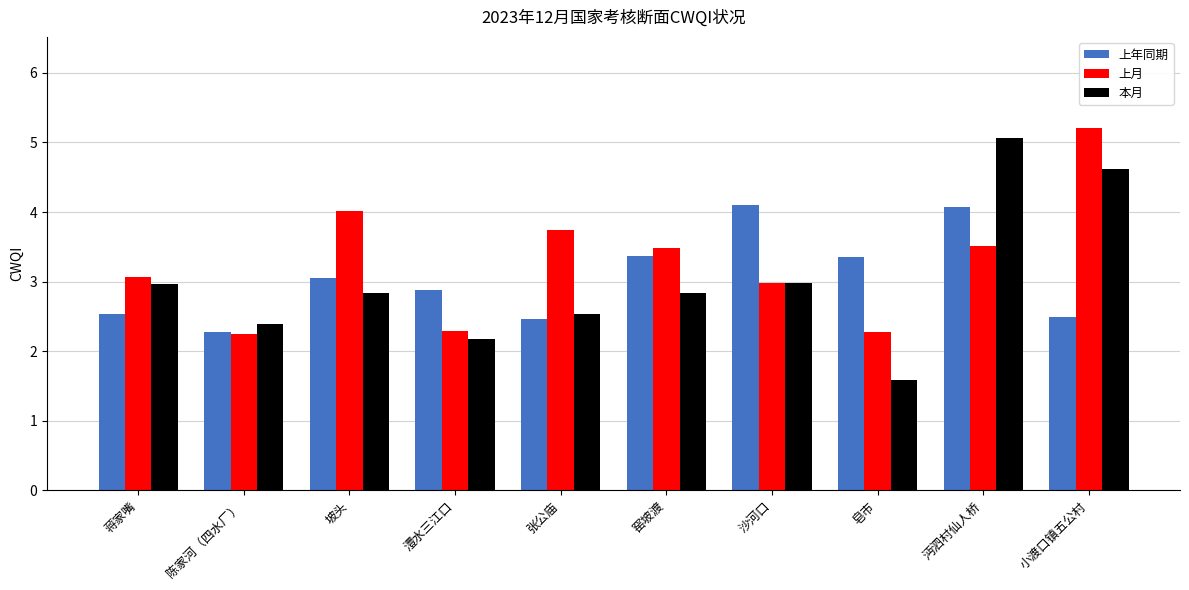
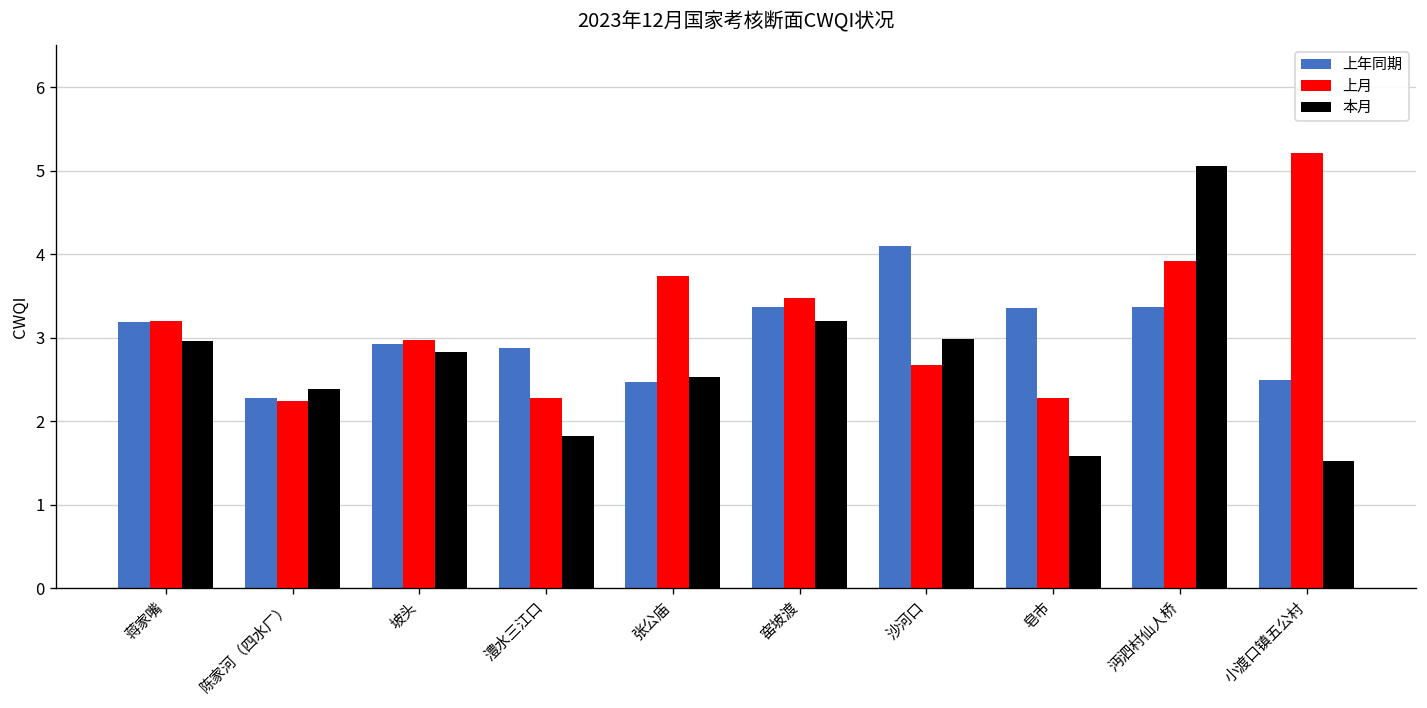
  {
    "上年同期": {
-     "蒋家嘴": 2.5,
+     "蒋家嘴": 3.2,
      "陈家河（四水厂）": 2.3,
-     "坡头": 3.1,
+     "坡头": 2.9,
      "澧水三江口": 2.9,
      "张公庙": 2.5,
      "窑坡渡": 3.4,
      "沙河口": 4.1,
      "皂市": 3.4,
-     "沔泗村仙人桥": 4.1,
+     "沔泗村仙人桥": 3.4,
      "小渡口镇五公村": 2.5
    },
    "上月": {
-     "蒋家嘴": 3.1,
+     "蒋家嘴": 3.2,
      "陈家河（四水厂）": 2.2,
-     "坡头": 4.0,
+     "坡头": 3.0,
      "澧水三江口": 2.3,
      "张公庙": 3.7,
      "窑坡渡": 3.5,
-     "沙河口": 3.0,
+     "沙河口": 2.7,
      "皂市": 2.3,
-     "沔泗村仙人桥": 3.5,
+     "沔泗村仙人桥": 3.9,
      "小渡口镇五公村": 5.2
    },
    "本月": {
      "蒋家嘴": 3.0,
      "陈家河（四水厂）": 2.4,
      "坡头": 2.8,
-     "澧水三江口": 2.2,
+     "澧水三江口": 1.8,
      "张公庙": 2.5,
-     "窑坡渡": 2.8,
+     "窑坡渡": 3.2,
      "沙河口": 3.0,
      "皂市": 1.6,
      "沔泗村仙人桥": 5.1,
-     "小渡口镇五公村": 4.6
+     "小渡口镇五公村": 1.5
    }
  }
